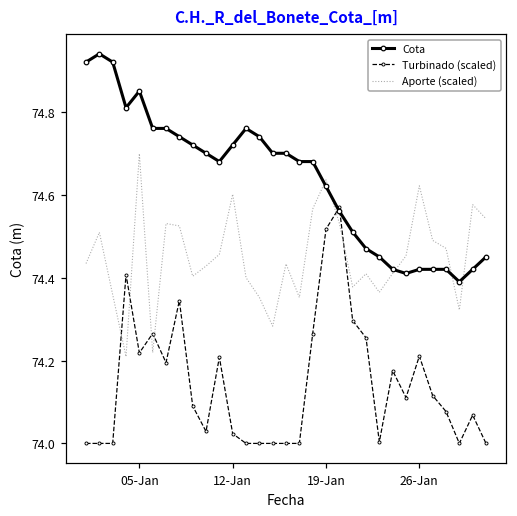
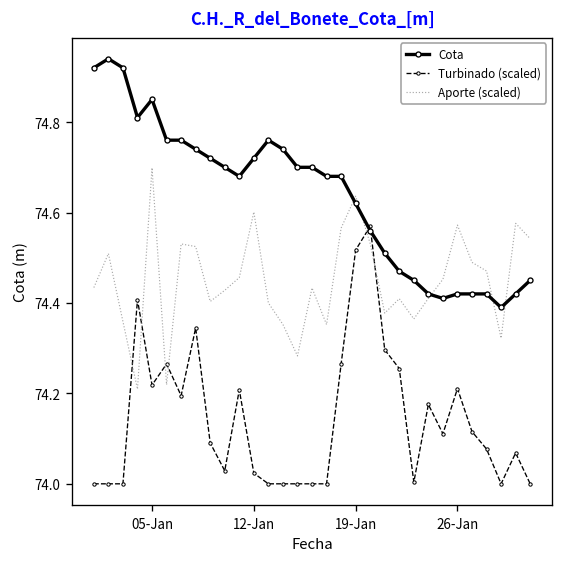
  {
    "Aporte (scaled)": {
      "05-Jan": 74.70,
      "12-Jan": 74.60,
      "19-Jan": 74.64,
-     "26-Jan": 74.62
+     "26-Jan": 74.57
    }
  }
